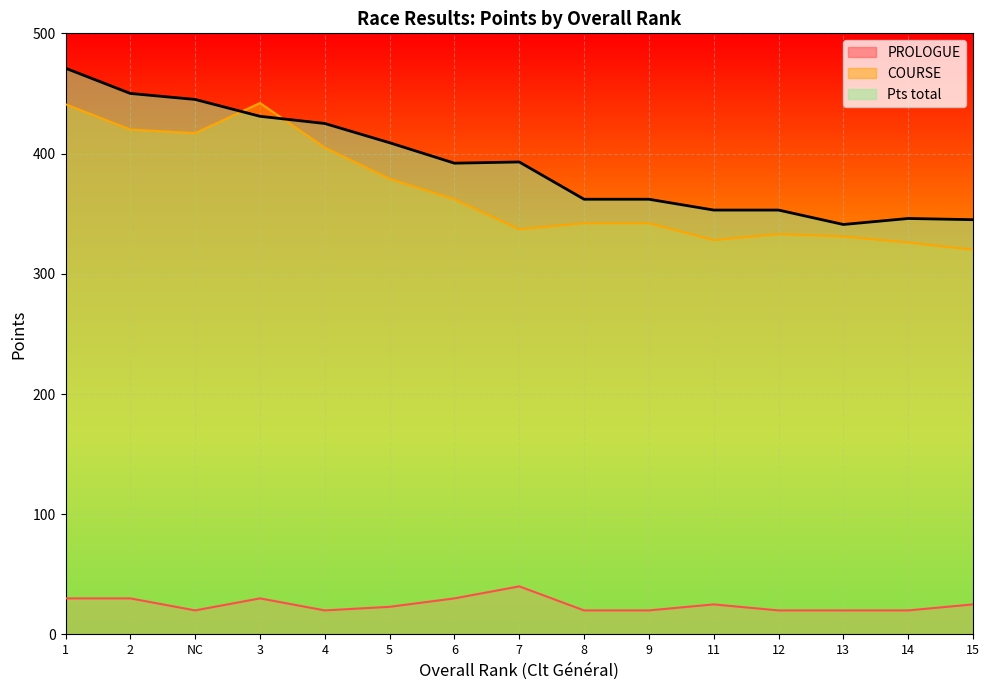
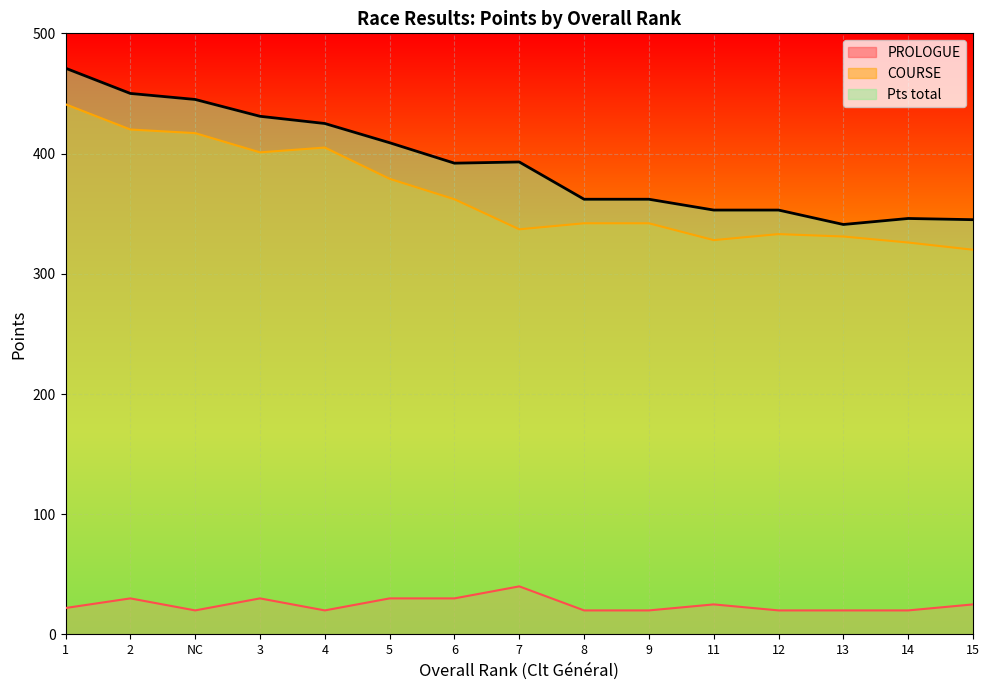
  {
    "PROLOGUE": {
-     "1": 30,
+     "1": 22,
      "2": 30,
      "NC": 20,
      "3": 30,
      "4": 20,
-     "5": 23,
+     "5": 30,
      "6": 30,
      "7": 40,
      "8": 20,
      "9": 20,
      "11": 25,
      "12": 20,
      "13": 20,
      "14": 20,
      "15": 25
    },
    "COURSE": {
      "1": 441,
      "2": 420,
      "NC": 417,
-     "3": 442,
+     "3": 401,
      "4": 405,
      "5": 379,
      "6": 362,
      "7": 337,
      "8": 342,
      "9": 342,
      "11": 328,
      "12": 333,
      "13": 331,
      "14": 326,
      "15": 320
    },
    "Pts total": {
      "1": 471,
      "2": 450,
      "NC": 445,
      "3": 431,
      "4": 425,
      "5": 409,
      "6": 392,
      "7": 393,
      "8": 362,
      "9": 362,
      "11": 353,
      "12": 353,
      "13": 341,
      "14": 346,
      "15": 345
    }
  }
